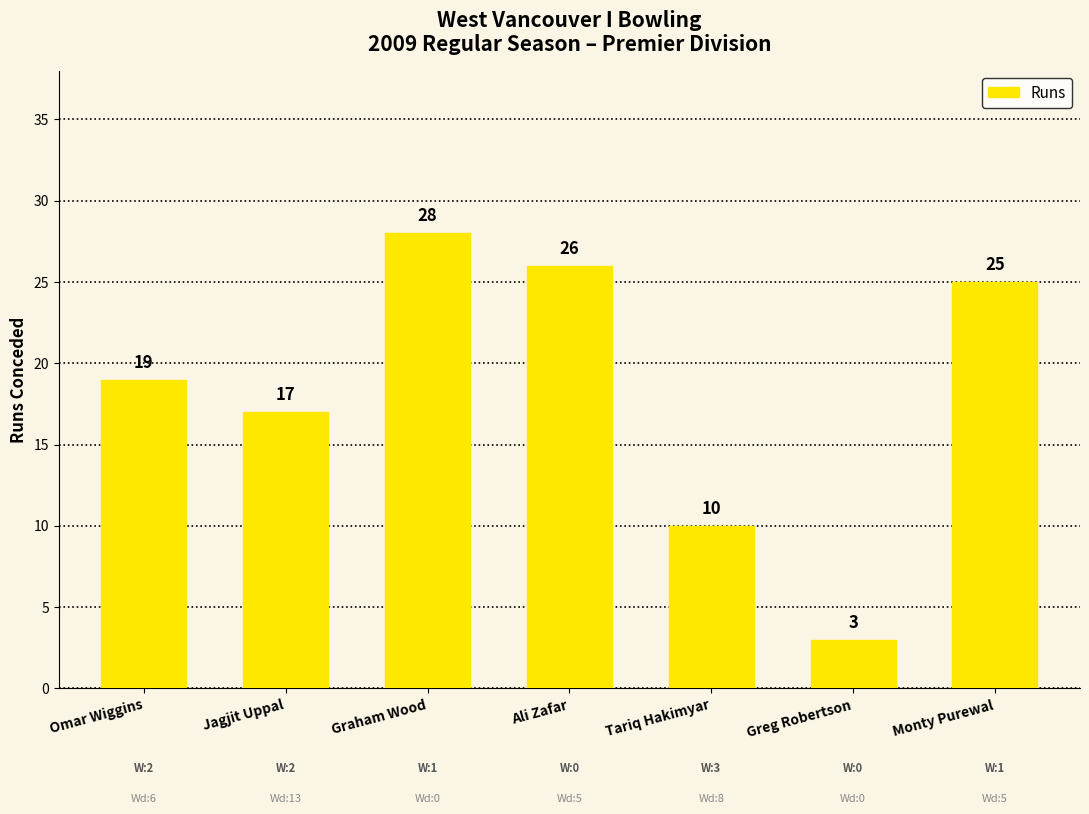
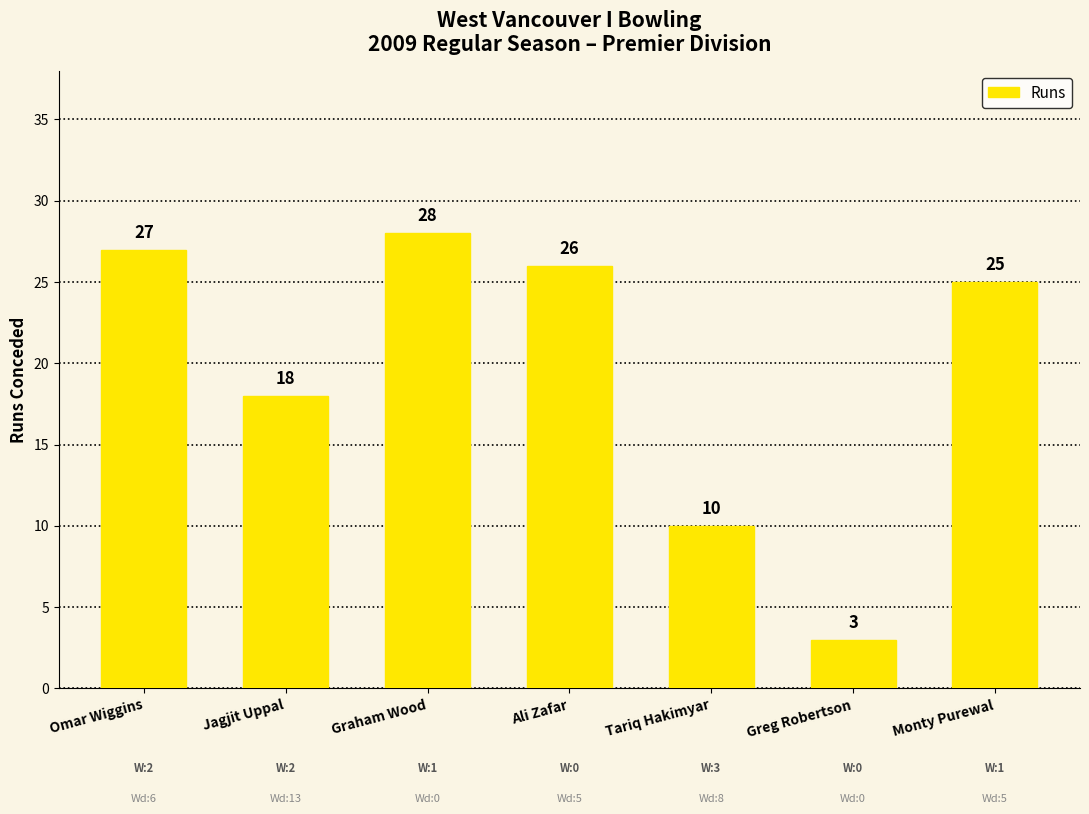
  {
-   "Omar Wiggins": 19,
-   "Jagjit Uppal": 17,
+   "Omar Wiggins": 27,
+   "Jagjit Uppal": 18,
    "Graham Wood": 28,
    "Ali Zafar": 26,
    "Tariq Hakimyar": 10,
    "Greg Robertson": 3,
    "Monty Purewal": 25
  }
